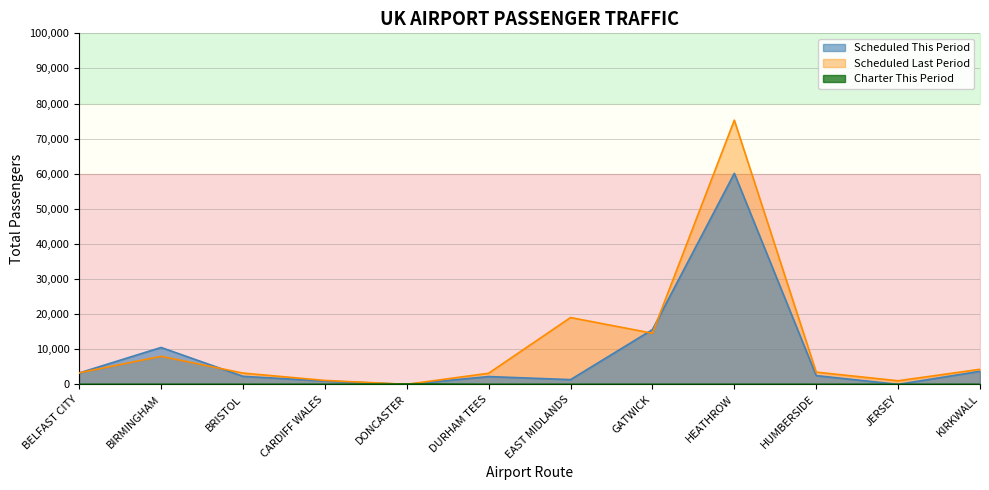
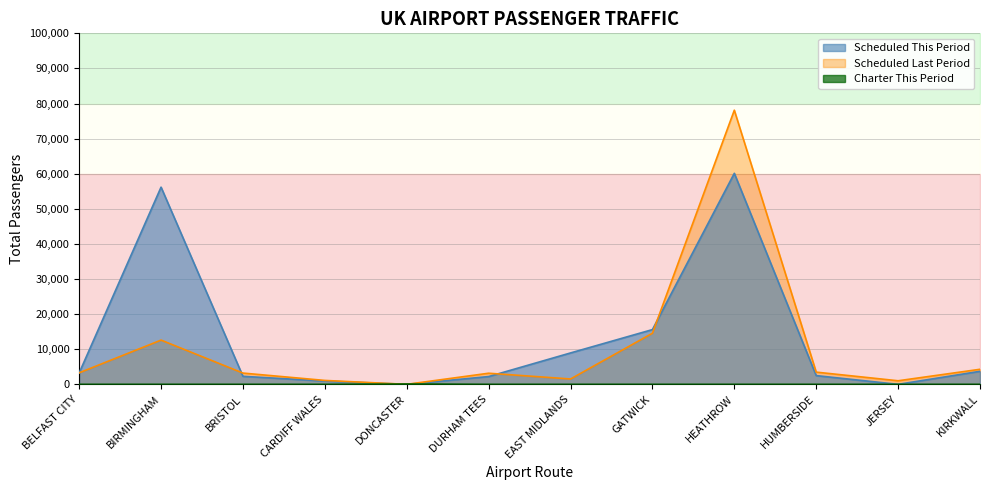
  {
    "Scheduled This Period": {
-     "BIRMINGHAM": "11,000",
+     "BIRMINGHAM": "56,000",
      "BRISTOL": "2,000",
      "DURHAM TEES": "2,000",
-     "EAST MIDLANDS": "1,000",
+     "EAST MIDLANDS": "9,000",
      "GATWICK": "16,000",
      "HUMBERSIDE": "2,000"
    },
    "Scheduled Last Period": {
-     "BIRMINGHAM": "8,000",
+     "BIRMINGHAM": "13,000",
      "BRISTOL": "3,000",
      "DURHAM TEES": "3,000",
-     "EAST MIDLANDS": "19,000",
+     "EAST MIDLANDS": "2,000",
      "GATWICK": "15,000",
-     "HEATHROW": "75,000",
+     "HEATHROW": "78,000",
      "HUMBERSIDE": "3,000",
      "JERSEY": "1,000"
    },
    "Charter This Period": {
      "BELFAST CITY": "0",
      "BIRMINGHAM": "0",
      "BRISTOL": "0",
      "CARDIFF WALES": "0",
      "DURHAM TEES": "0",
      "EAST MIDLANDS": "0",
      "GATWICK": "0",
      "HEATHROW": "0",
      "HUMBERSIDE": "0",
      "KIRKWALL": "0"
    }
  }
